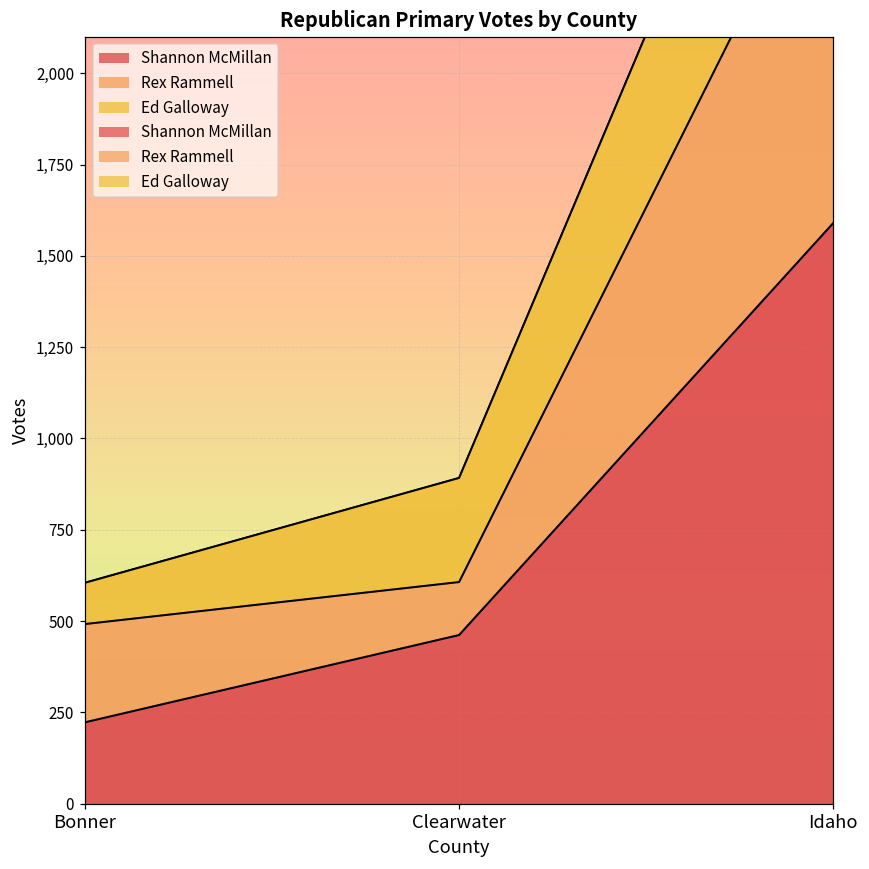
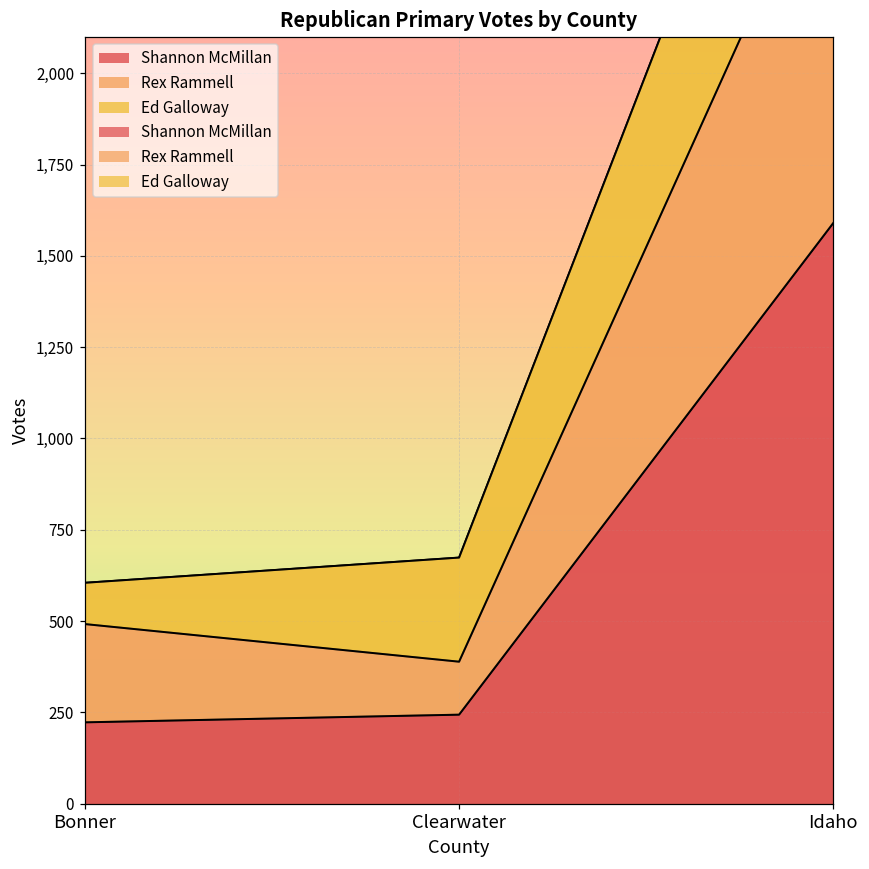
  {
    "Shannon McMillan": {
      "Bonner": "220",
-     "Clearwater": "460",
+     "Clearwater": "240",
      "Idaho": "1,590"
    }
  }
